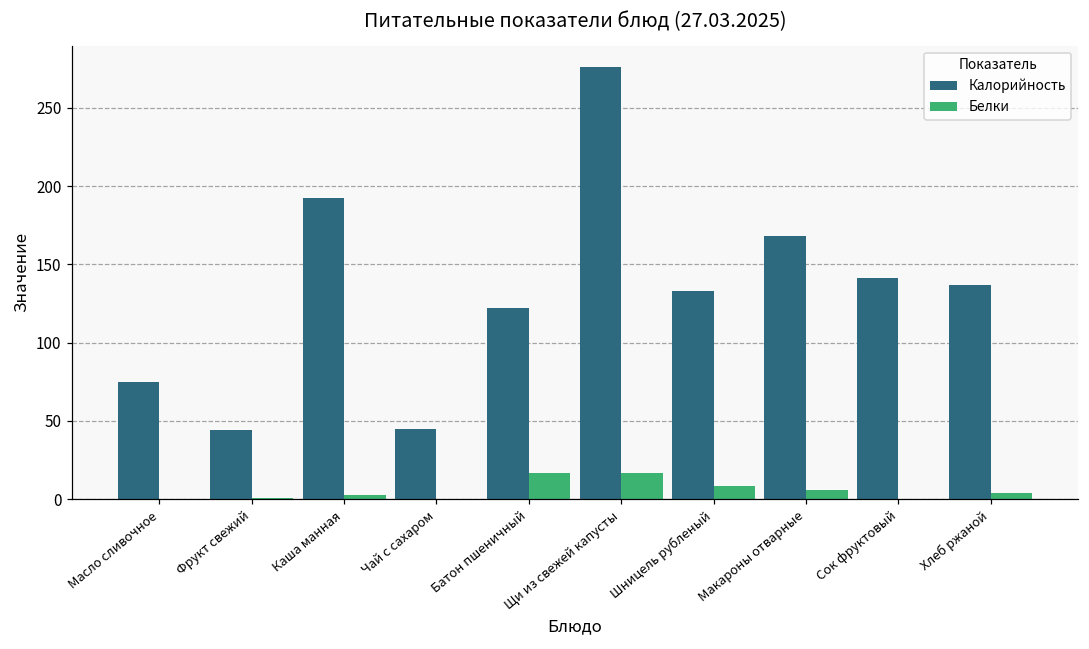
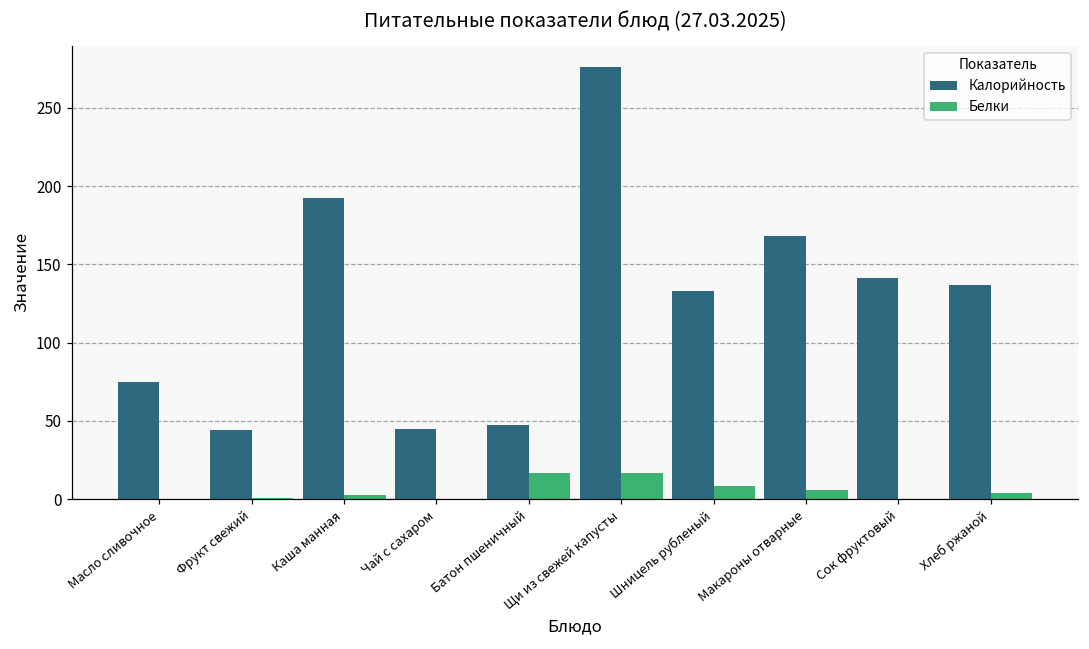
  {
    "Калорийность": {
      "Масло сливочное": 75,
      "Фрукт свежий": 44,
      "Каша манная": 193,
      "Чай с сахаром": 45,
-     "Батон пшеничный": 122,
+     "Батон пшеничный": 47,
      "Щи из свежей капусты": 276,
      "Шницель рубленый": 133,
      "Макароны отварные": 168,
      "Сок фруктовый": 141,
      "Хлеб ржаной": 137
    },
    "Белки": {
      "Каша манная": 3,
      "Батон пшеничный": 17,
      "Щи из свежей капусты": 17,
      "Шницель рубленый": 8,
      "Макароны отварные": 6,
      "Хлеб ржаной": 4
    }
  }
